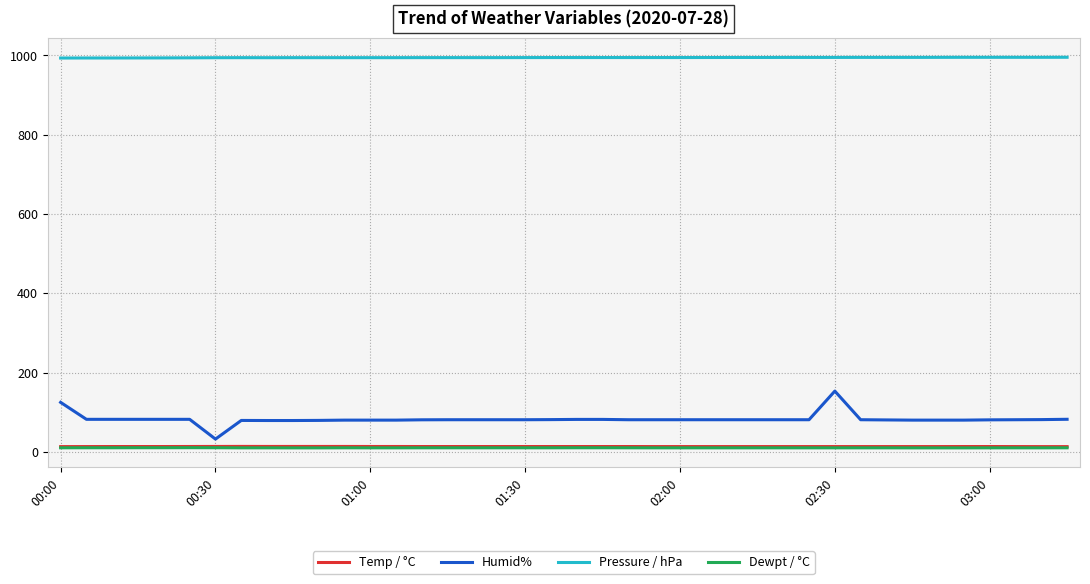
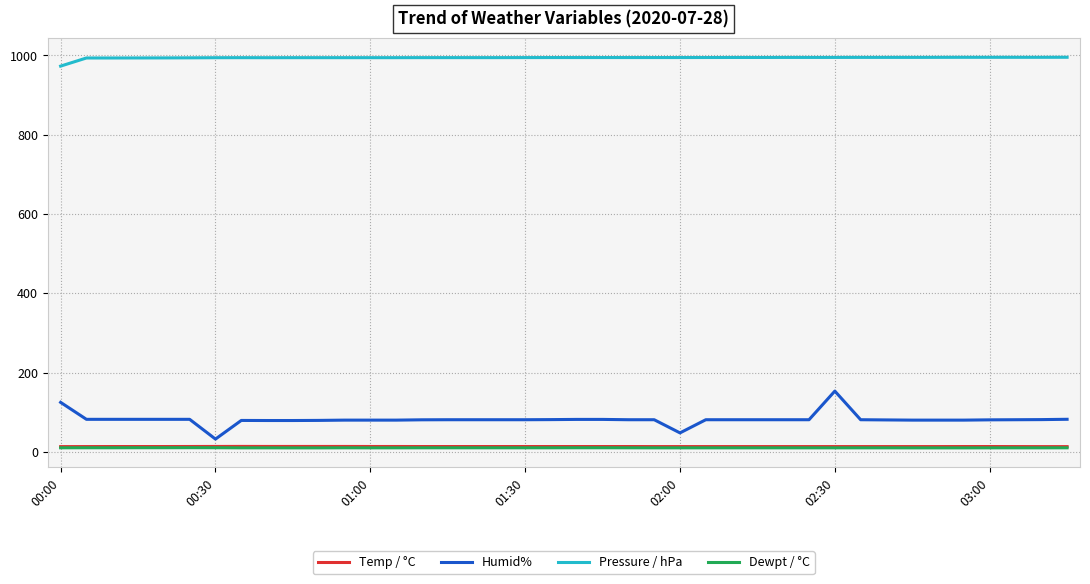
  {
    "Humid%": {
      "00:00": 120,
      "00:30": 30,
      "01:00": 80,
      "01:30": 80,
-     "02:00": 80,
+     "02:00": 50,
      "02:30": 150,
      "03:00": 80
    },
    "Pressure / hPa": {
-     "00:00": 990,
+     "00:00": 970,
      "00:30": 990,
      "01:00": 990,
      "01:30": 990,
      "02:00": 990,
      "02:30": 990,
      "03:00": 1000
    }
  }
